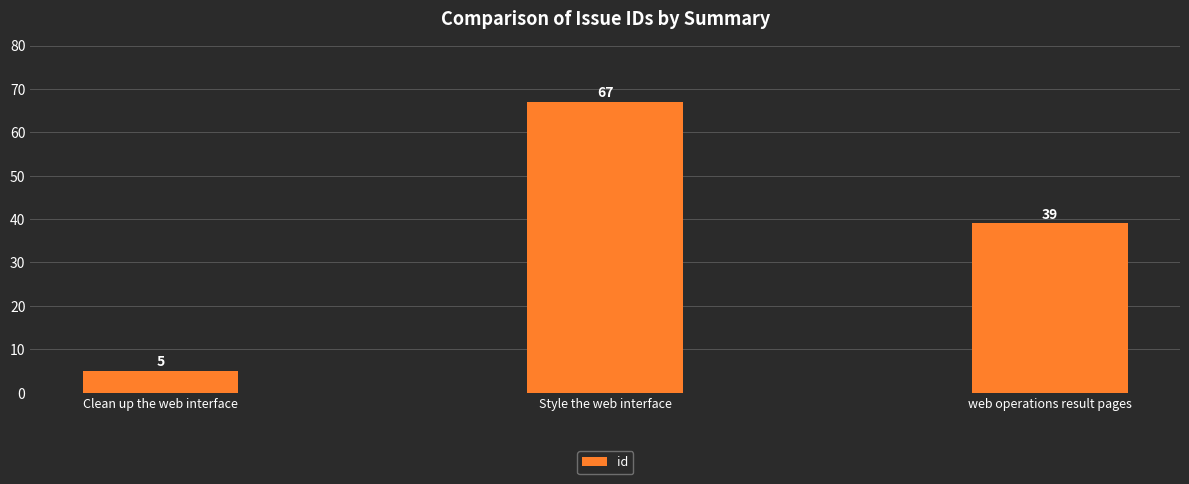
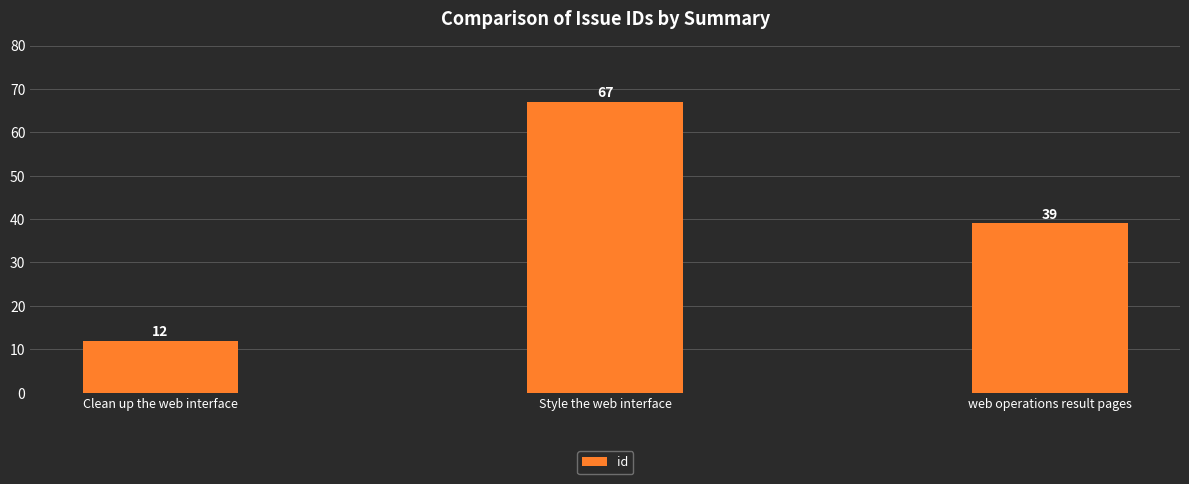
  {
-   "Clean up the web interface": 5,
+   "Clean up the web interface": 12,
    "Style the web interface": 67,
    "web operations result pages": 39
  }
